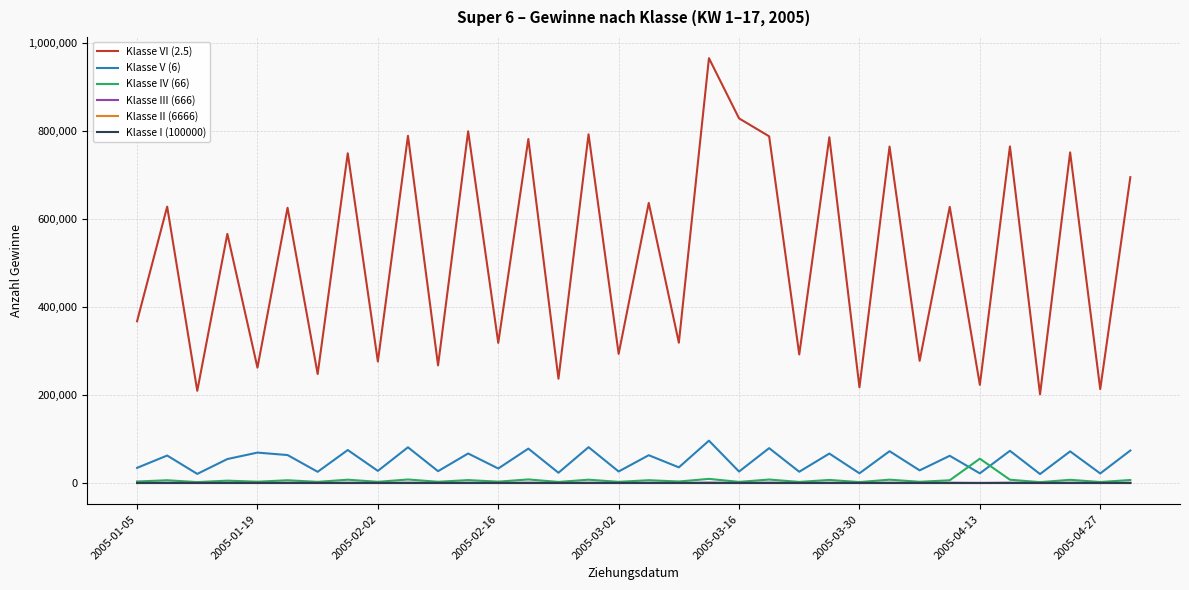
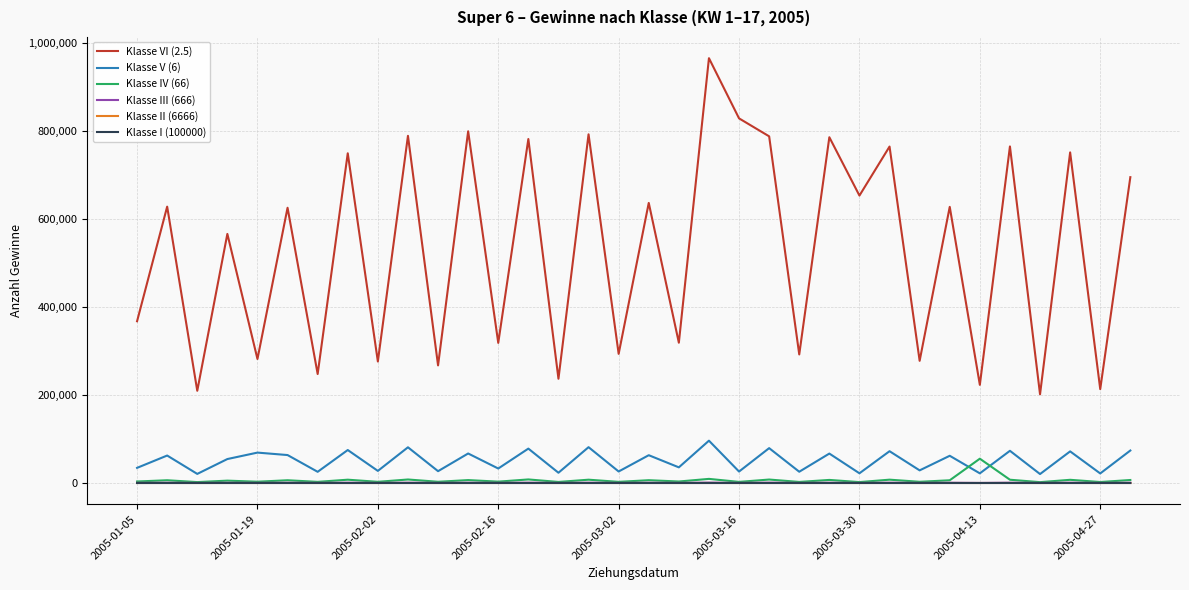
  {
    "Klasse VI (2.5)": {
      "2005-01-05": "370,000",
-     "2005-01-19": "260,000",
+     "2005-01-19": "280,000",
      "2005-02-02": "280,000",
      "2005-02-16": "320,000",
      "2005-03-02": "290,000",
      "2005-03-16": "830,000",
-     "2005-03-30": "220,000",
+     "2005-03-30": "650,000",
      "2005-04-13": "220,000",
      "2005-04-27": "210,000"
    },
    "Klasse V (6)": {
      "2005-01-05": "30,000",
      "2005-01-19": "70,000",
      "2005-02-02": "30,000",
      "2005-02-16": "30,000",
      "2005-03-02": "30,000",
      "2005-03-16": "30,000",
      "2005-03-30": "20,000",
      "2005-04-13": "20,000",
      "2005-04-27": "20,000"
    },
    "Klasse IV (66)": {
      "2005-04-13": "60,000"
    },
    "Klasse I (100000)": {
      "2005-04-13": "0"
    }
  }
